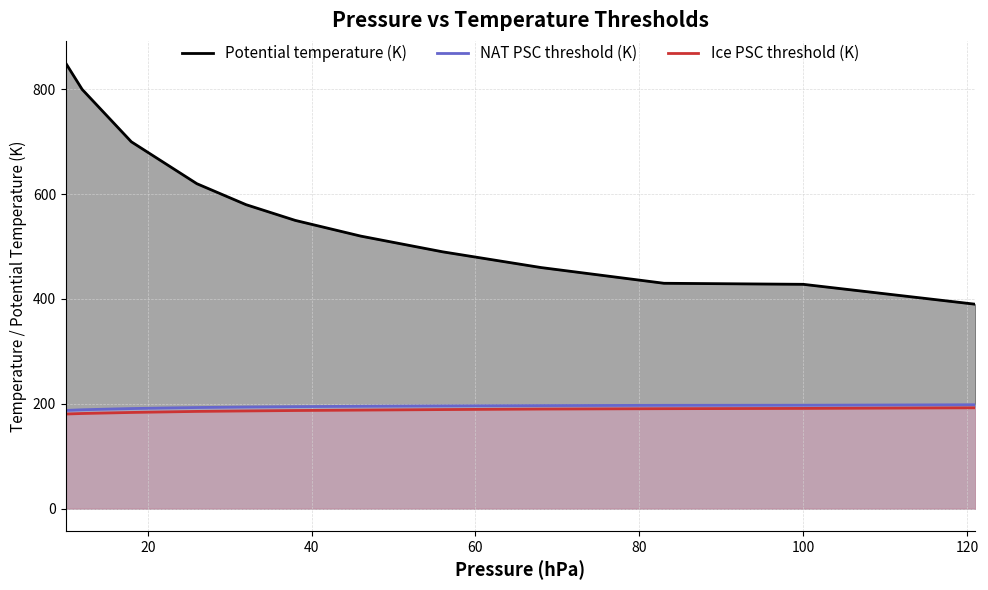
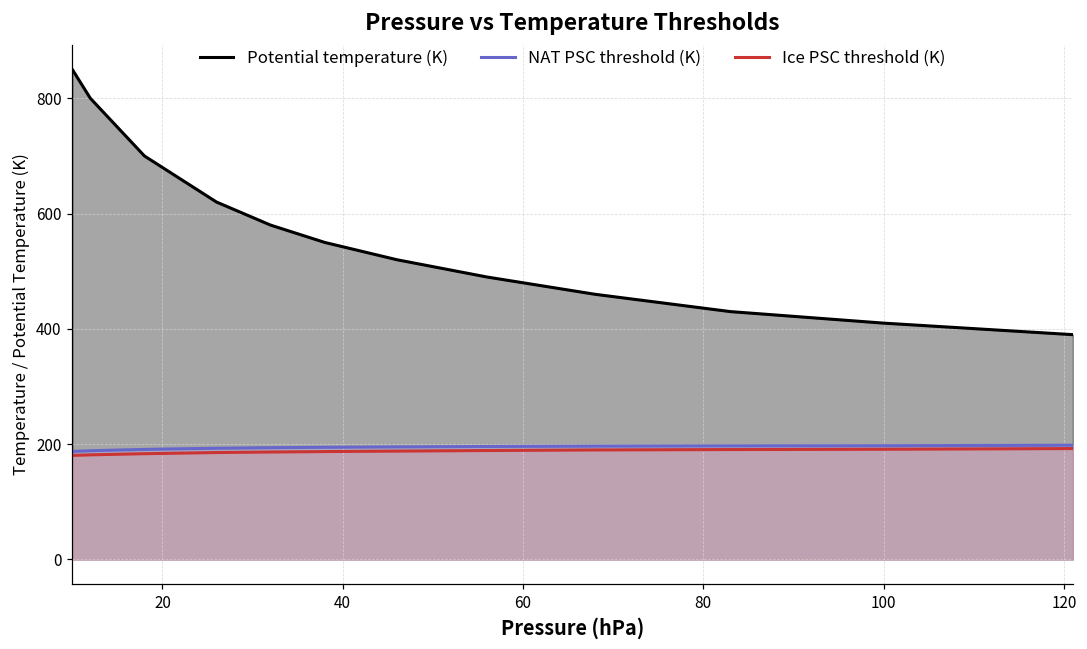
  {
    "Potential temperature (K)": {
-     "100": 430
+     "100": 410
    },
    "NAT PSC threshold (K)": {
      "100": 200
    },
    "Ice PSC threshold (K)": {
      "100": 190
    }
  }
